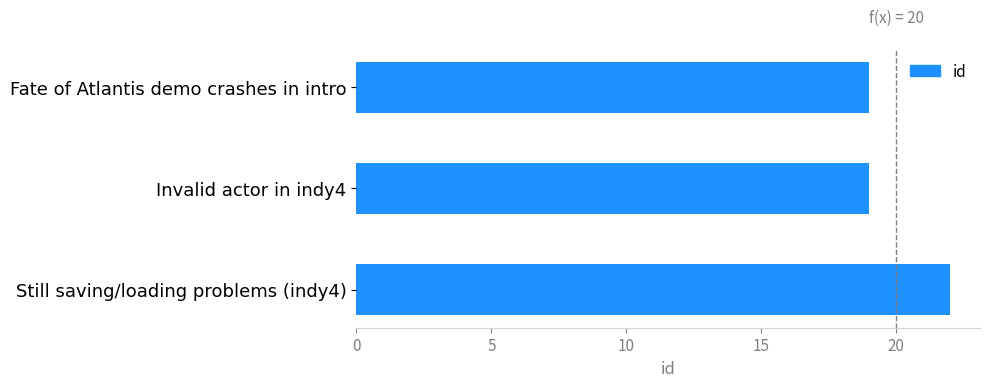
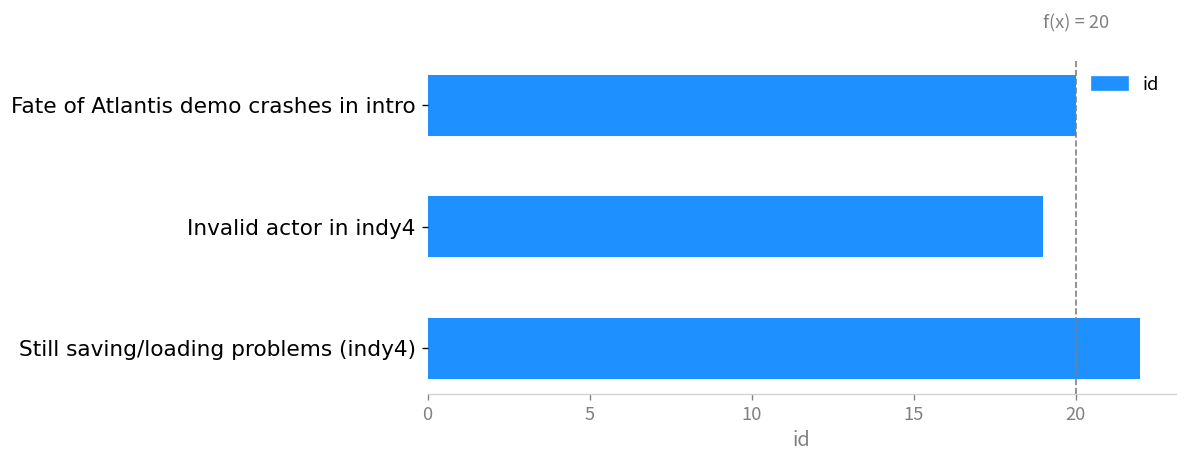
  {
-   "Fate of Atlantis demo crashes in intro": 19,
+   "Fate of Atlantis demo crashes in intro": 20,
    "Invalid actor in indy4": 19,
    "Still saving/loading problems (indy4)": 22
  }
